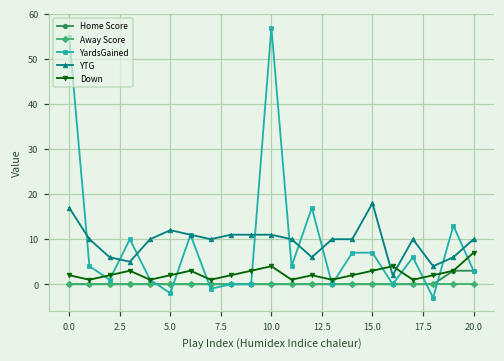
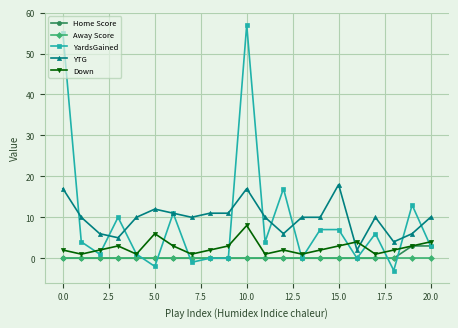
  {
    "YardsGained": {
      "5.0": -2,
      "10.0": 57,
      "15.0": 7
    },
    "YTG": {
      "0.0": 17,
      "5.0": 12,
-     "10.0": 11,
+     "10.0": 17,
      "15.0": 18,
      "20.0": 10
    },
    "Down": {
      "0.0": 2,
-     "5.0": 2,
-     "10.0": 4,
+     "5.0": 6,
+     "10.0": 8,
      "15.0": 3,
-     "20.0": 7
+     "20.0": 4
    }
  }
